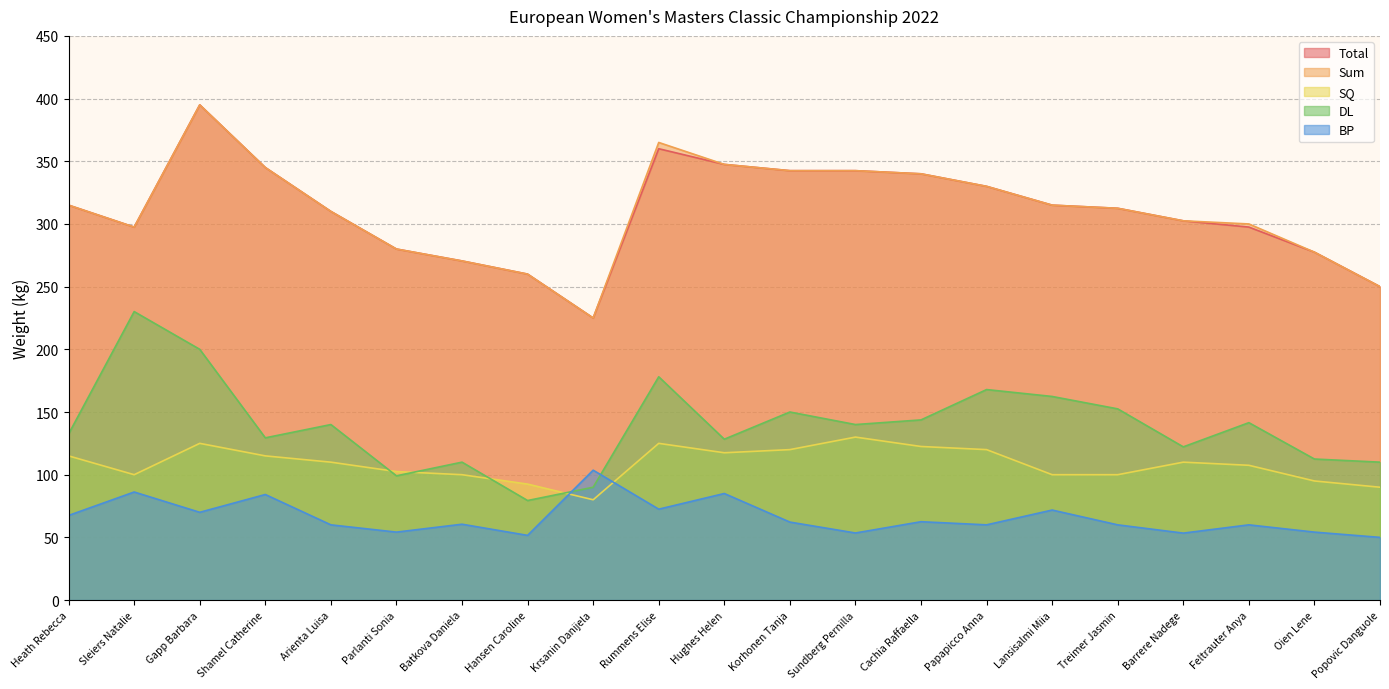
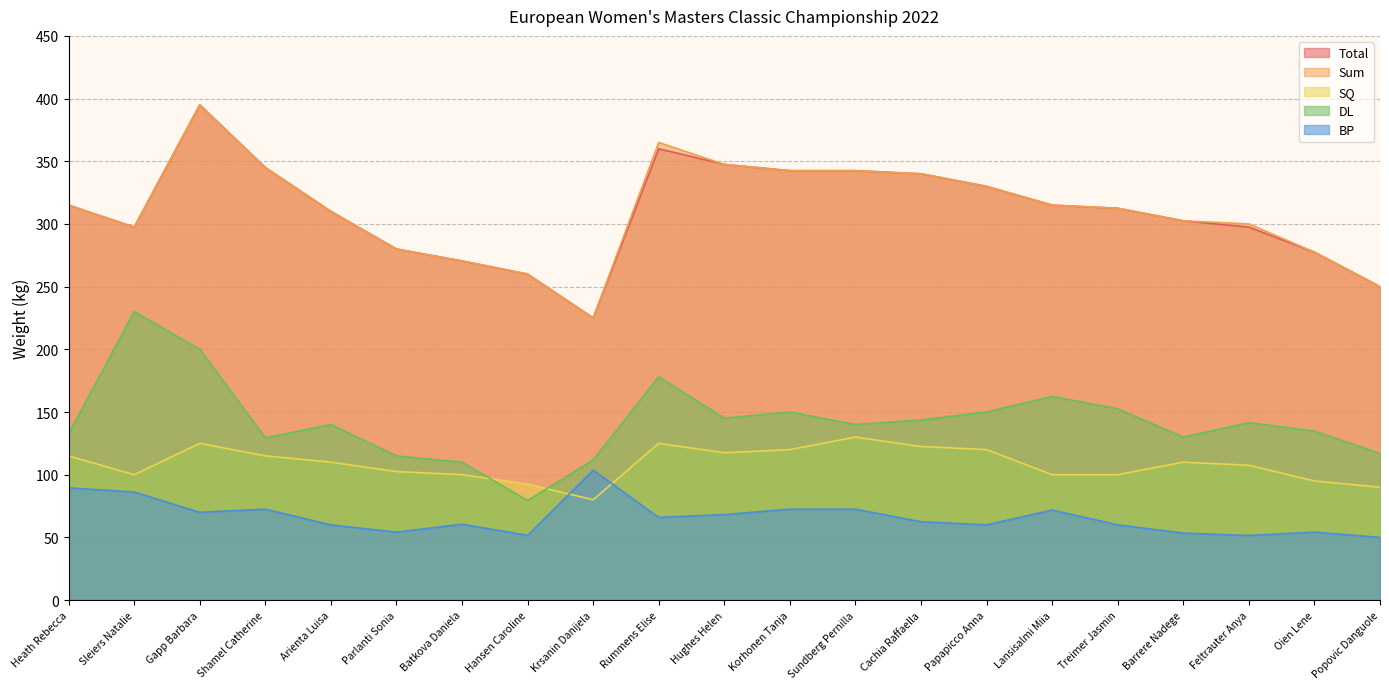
  {
    "DL": {
      "Heath Rebecca": 133,
      "Sleiers Natalie": 230,
      "Gapp Barbara": 200,
      "Shamel Catherine": 129,
      "Arienta Luisa": 140,
-     "Parlanti Sonia": 99,
+     "Parlanti Sonia": 115,
      "Batkova Daniela": 110,
      "Hansen Caroline": 79,
-     "Krsanin Danijela": 90,
+     "Krsanin Danijela": 112,
      "Rummens Elise": 178,
-     "Hughes Helen": 128,
+     "Hughes Helen": 145,
      "Korhonen Tanja": 150,
      "Sundberg Pernilla": 140,
      "Cachia Raffaella": 144,
-     "Papapicco Anna": 168,
+     "Papapicco Anna": 150,
      "Lansisalmi Miia": 162,
      "Treimer Jasmin": 153,
-     "Barrere Nadege": 122,
+     "Barrere Nadege": 130,
      "Feltrauter Anya": 142,
-     "Oien Lene": 113,
-     "Popovic Danguole": 110
+     "Oien Lene": 135,
+     "Popovic Danguole": 117
    },
    "BP": {
-     "Heath Rebecca": 68,
+     "Heath Rebecca": 90,
      "Sleiers Natalie": 86,
      "Gapp Barbara": 70,
-     "Shamel Catherine": 84,
+     "Shamel Catherine": 73,
      "Arienta Luisa": 60,
      "Parlanti Sonia": 54,
      "Batkova Daniela": 61,
      "Hansen Caroline": 52,
      "Krsanin Danijela": 104,
-     "Rummens Elise": 73,
-     "Hughes Helen": 85,
-     "Korhonen Tanja": 62,
-     "Sundberg Pernilla": 54,
+     "Rummens Elise": 66,
+     "Hughes Helen": 68,
+     "Korhonen Tanja": 73,
+     "Sundberg Pernilla": 73,
      "Cachia Raffaella": 63,
      "Papapicco Anna": 60,
      "Lansisalmi Miia": 72,
      "Treimer Jasmin": 60,
      "Barrere Nadege": 53,
-     "Feltrauter Anya": 60,
+     "Feltrauter Anya": 52,
      "Oien Lene": 54,
      "Popovic Danguole": 50
    }
  }
